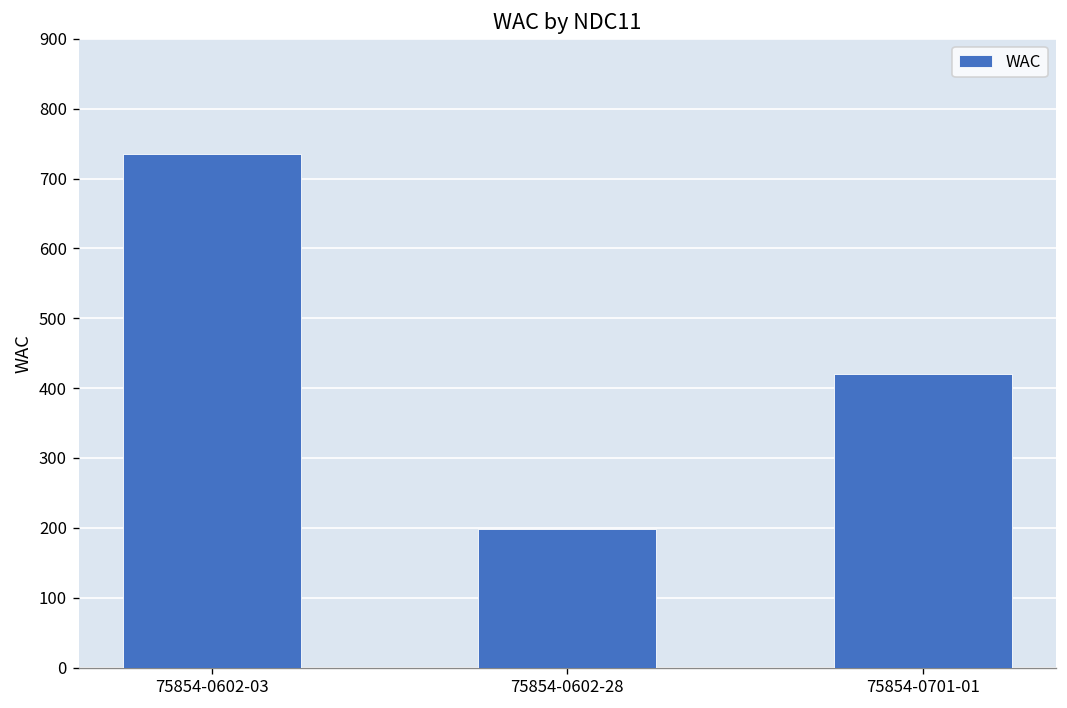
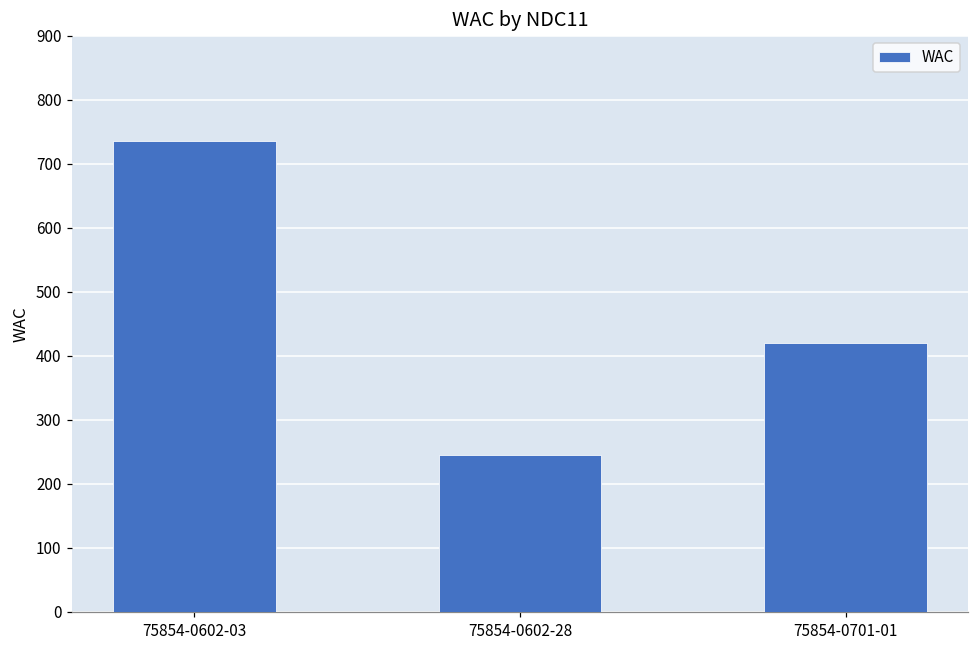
  {
    "75854-0602-03": 730,
-   "75854-0602-28": 200,
+   "75854-0602-28": 250,
    "75854-0701-01": 420
  }
